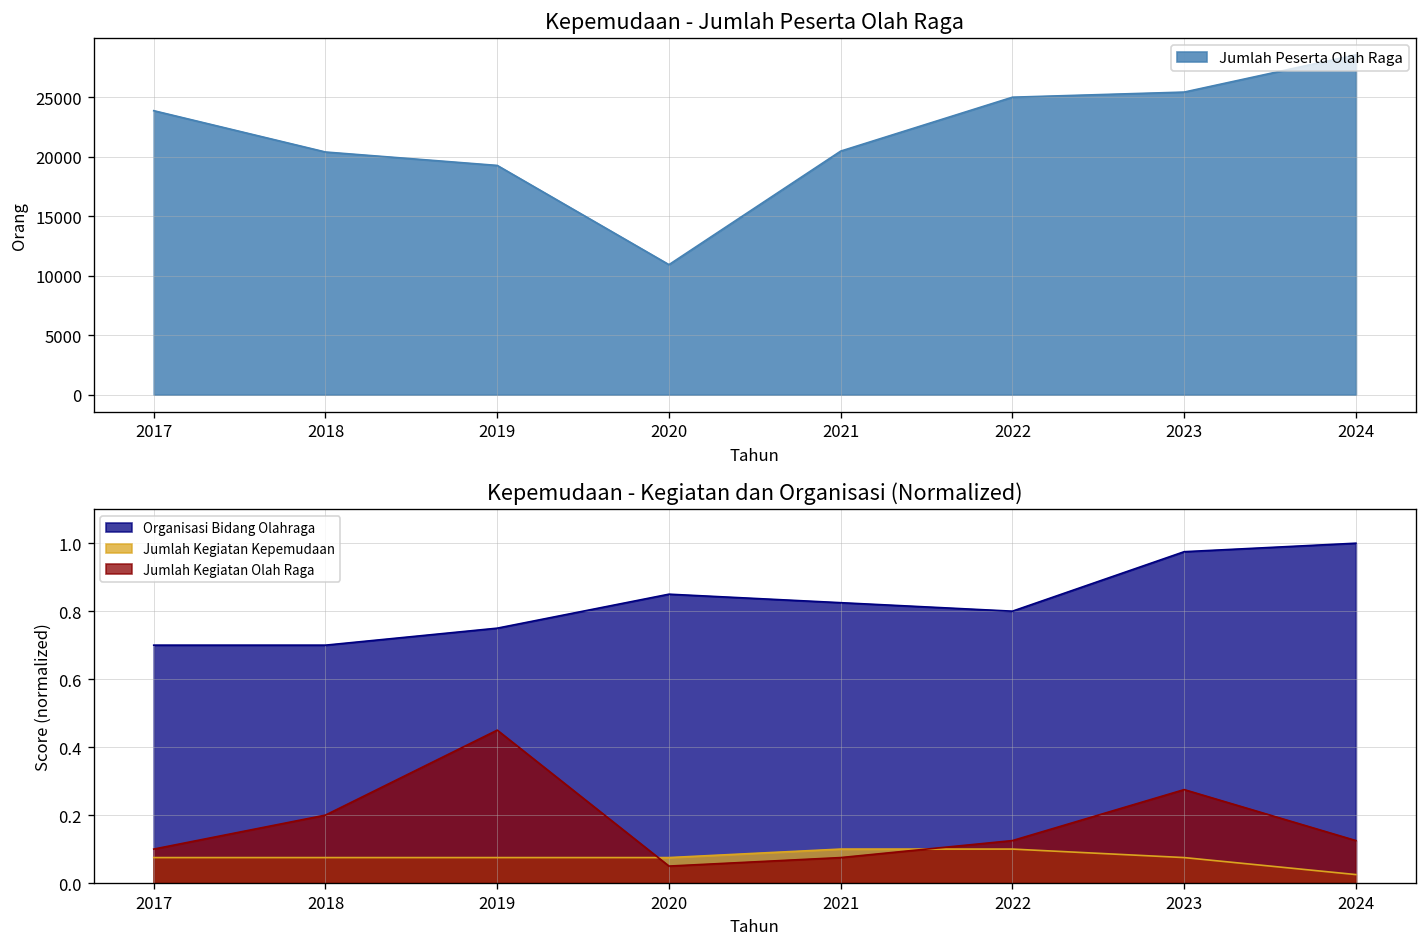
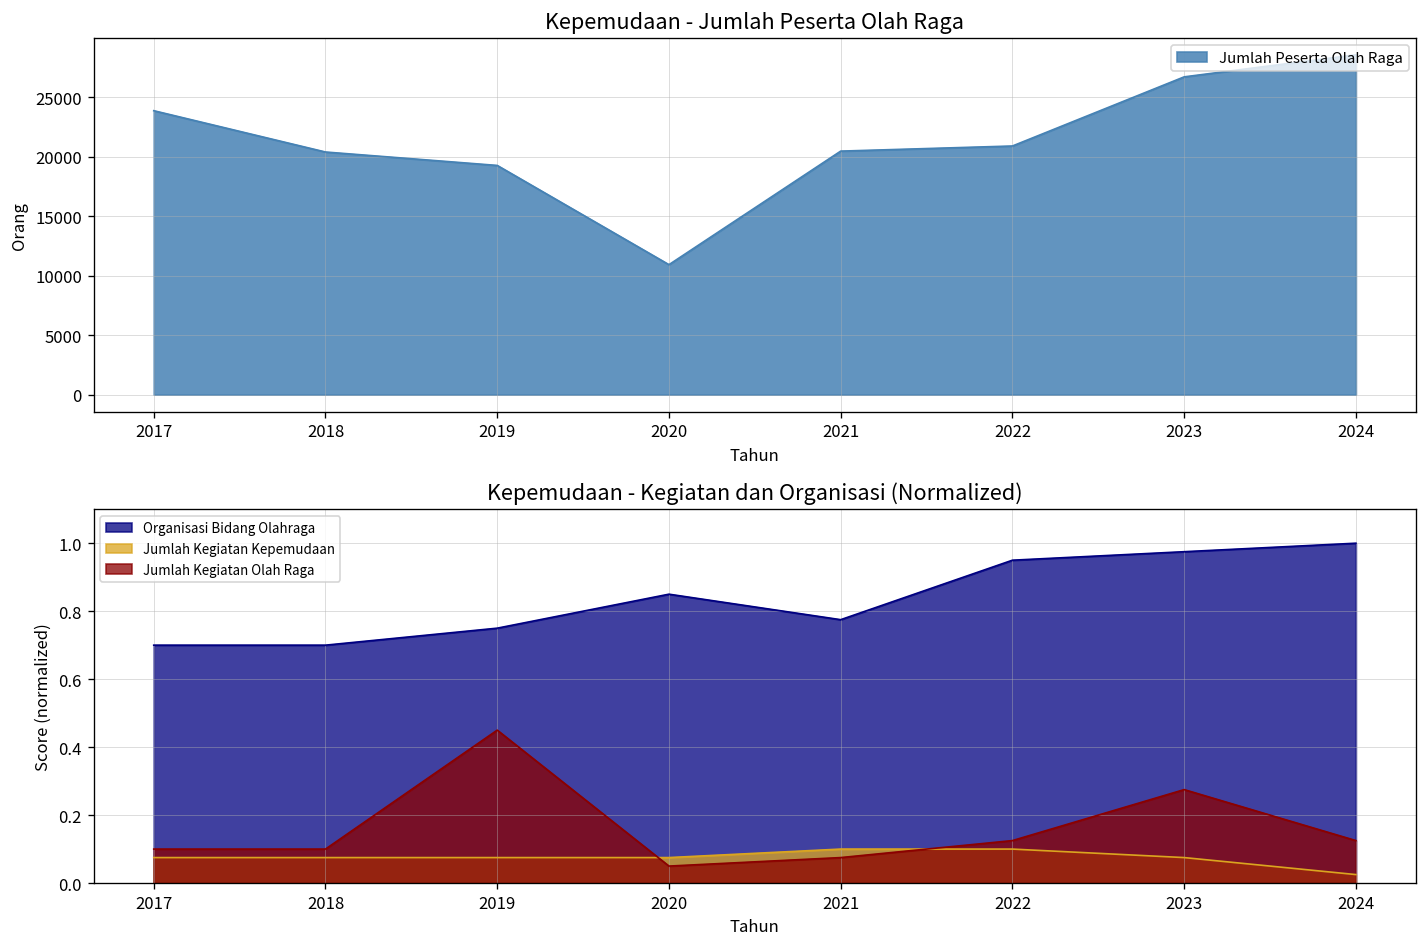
  {
    "Kepemudaan - Jumlah Peserta Olah Raga": {
      "2017": 24000,
      "2018": 20000,
      "2019": 19000,
      "2020": 11000,
      "2021": 20000,
-     "2022": 25000,
-     "2023": 25000
+     "2022": 21000,
+     "2023": 27000
    },
    "Kepemudaan - Kegiatan dan Organisasi (Normalized)": {
      "Organisasi Bidang Olahraga": {
        "2017": 0.70,
        "2018": 0.70,
        "2019": 0.75,
        "2020": 0.85,
-       "2021": 0.83,
-       "2022": 0.80,
+       "2021": 0.78,
+       "2022": 0.95,
        "2023": 0.98,
        "2024": 1.00
      },
      "Jumlah Kegiatan Kepemudaan": {
        "2017": 0.08,
        "2018": 0.08,
        "2019": 0.08,
        "2020": 0.08,
        "2021": 0.10,
        "2022": 0.10,
        "2023": 0.08,
        "2024": 0.03
      },
      "Jumlah Kegiatan Olah Raga": {
        "2017": 0.10,
-       "2018": 0.20,
+       "2018": 0.10,
        "2019": 0.45,
        "2020": 0.05,
        "2021": 0.08,
        "2022": 0.13,
        "2023": 0.28,
        "2024": 0.13
      }
    }
  }
